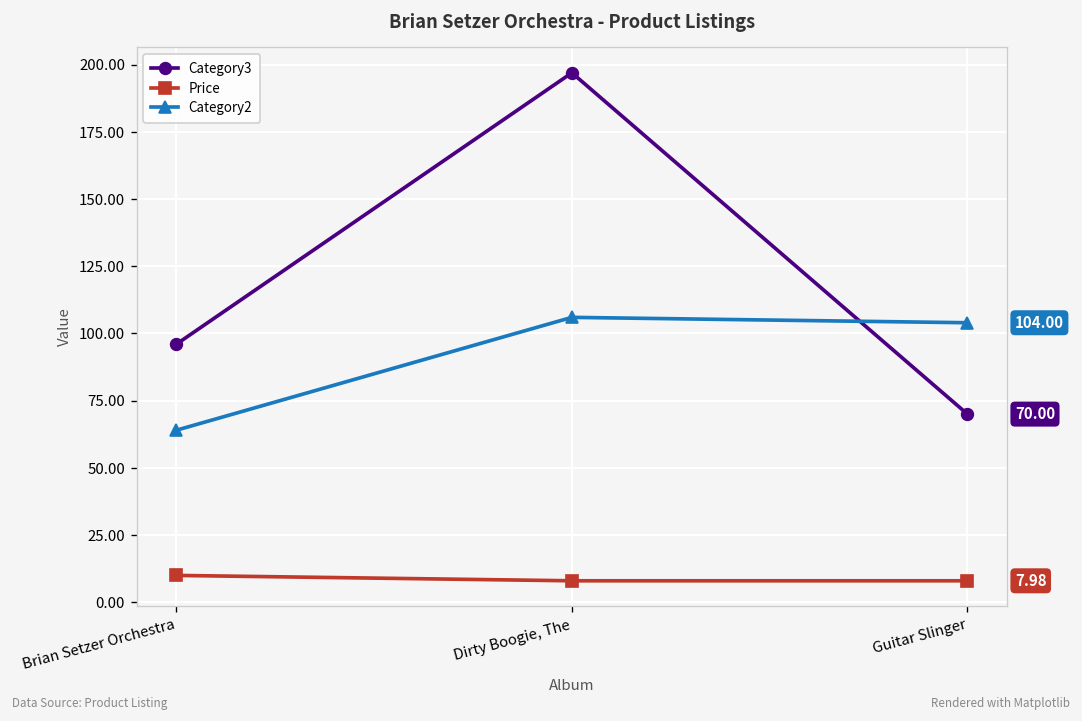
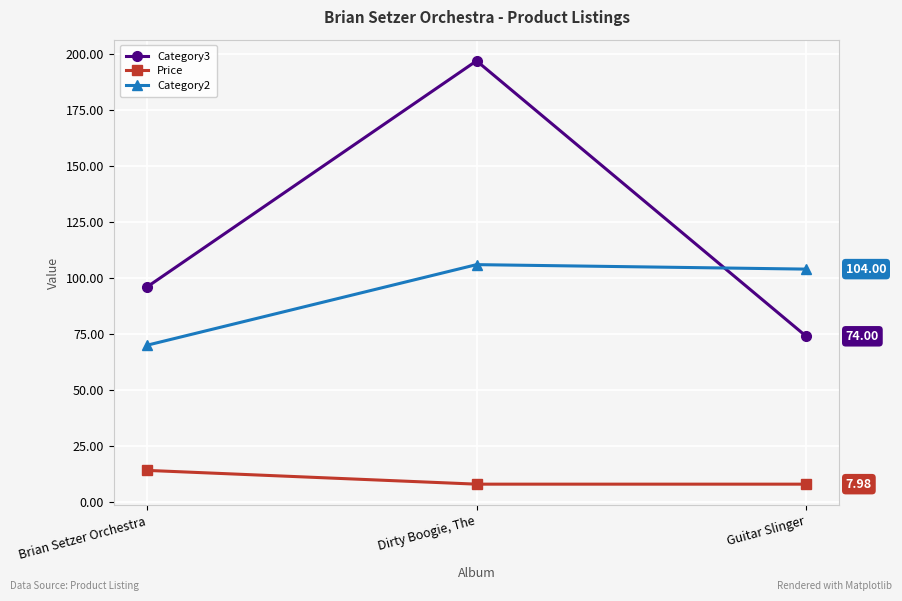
  {
    "Category3": {
-     "Guitar Slinger": 70.00
+     "Guitar Slinger": 74.00
    },
    "Price": {
-     "Brian Setzer Orchestra": 10,
+     "Brian Setzer Orchestra": 14,
      "Dirty Boogie, The": 8,
      "Guitar Slinger": 8
    },
    "Category2": {
-     "Brian Setzer Orchestra": 64,
+     "Brian Setzer Orchestra": 70,
      "Dirty Boogie, The": 106,
      "Guitar Slinger": 104
    }
  }
